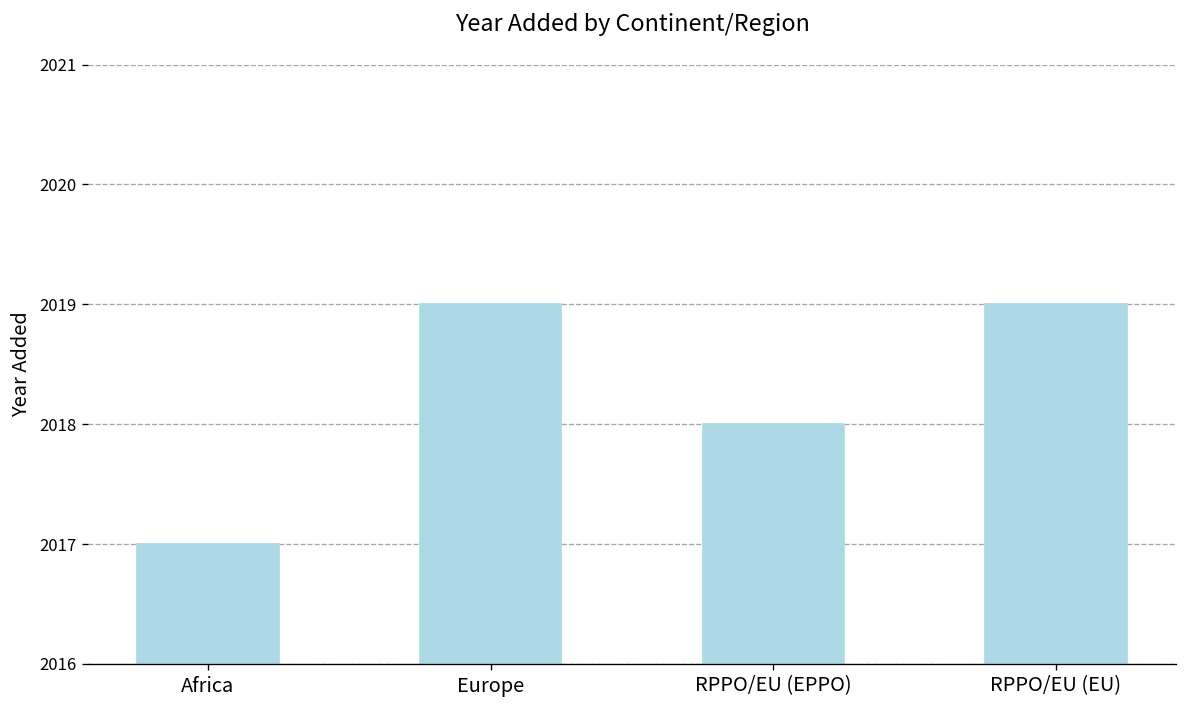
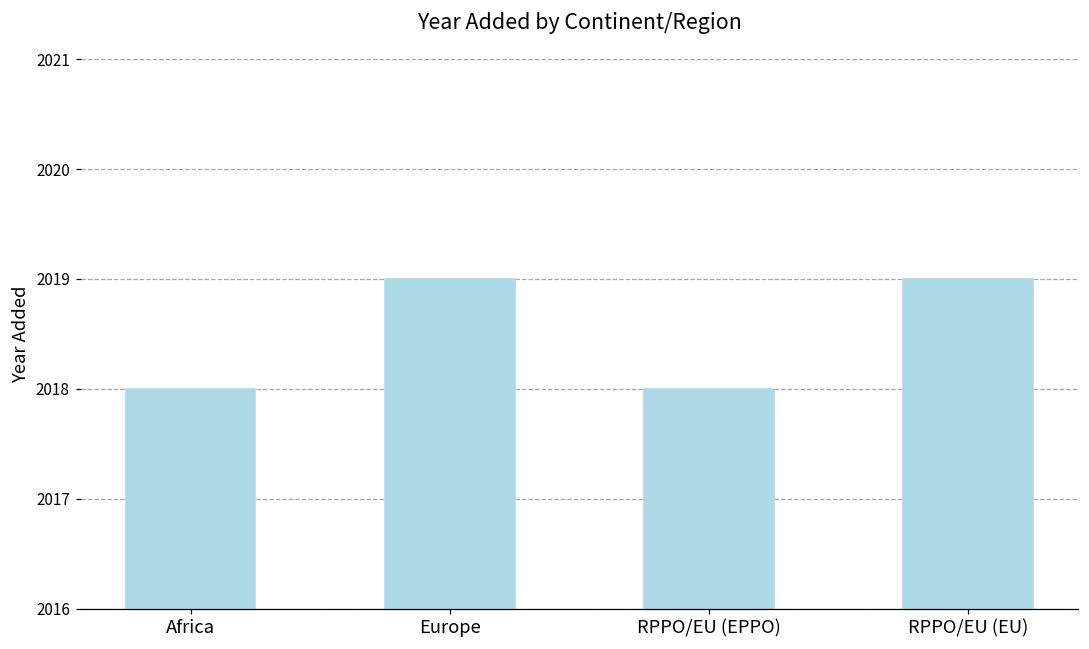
  {
-   "Africa": 2017,
+   "Africa": 2018,
    "Europe": 2019,
    "RPPO/EU (EPPO)": 2018,
    "RPPO/EU (EU)": 2019
  }
